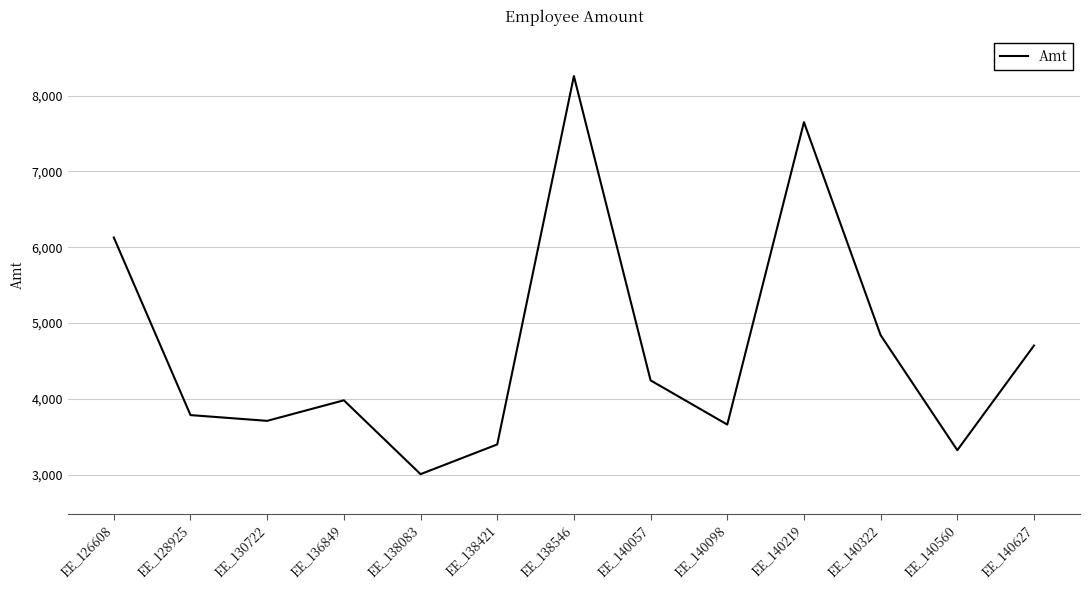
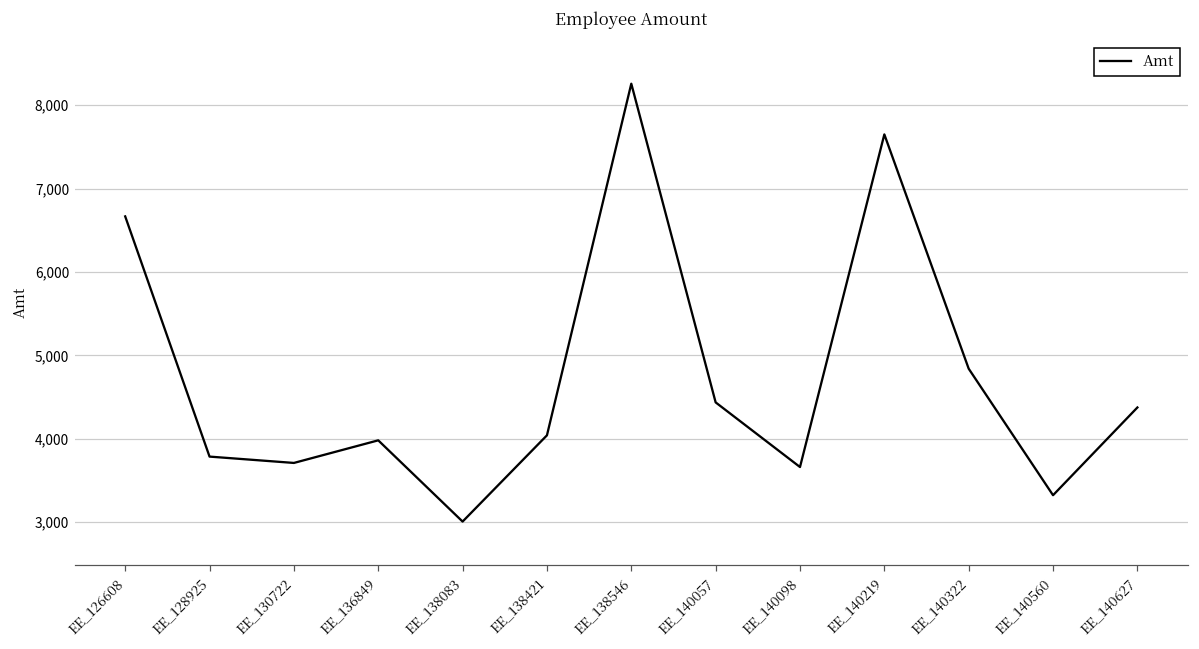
  {
-   "EE_126608": "6,100",
+   "EE_126608": "6,700",
    "EE_128925": "3,800",
    "EE_130722": "3,700",
    "EE_136849": "4,000",
    "EE_138083": "3,000",
-   "EE_138421": "3,400",
+   "EE_138421": "4,000",
    "EE_138546": "8,300",
-   "EE_140057": "4,200",
+   "EE_140057": "4,400",
    "EE_140098": "3,700",
    "EE_140219": "7,600",
    "EE_140322": "4,800",
    "EE_140560": "3,300",
-   "EE_140627": "4,700"
+   "EE_140627": "4,400"
  }
